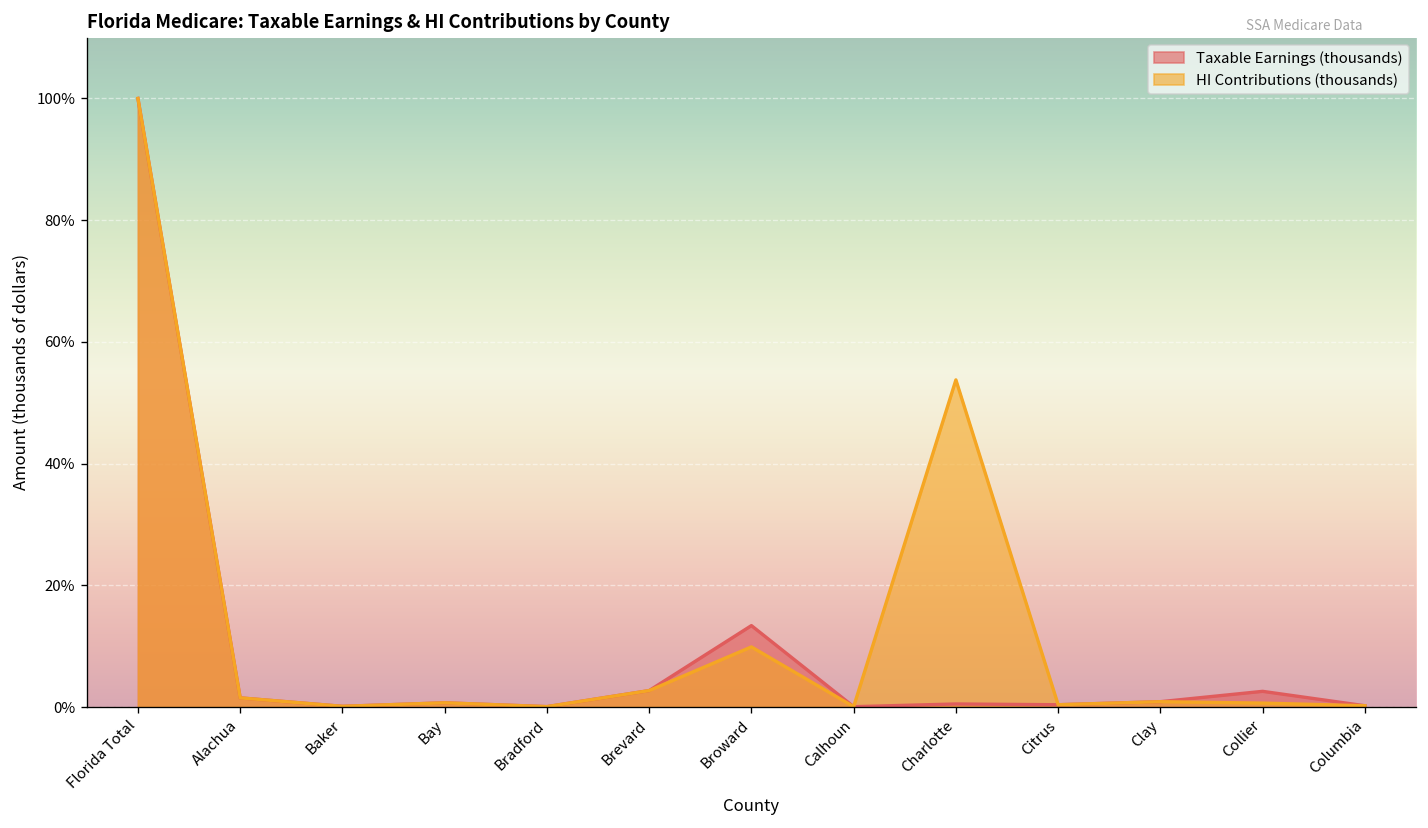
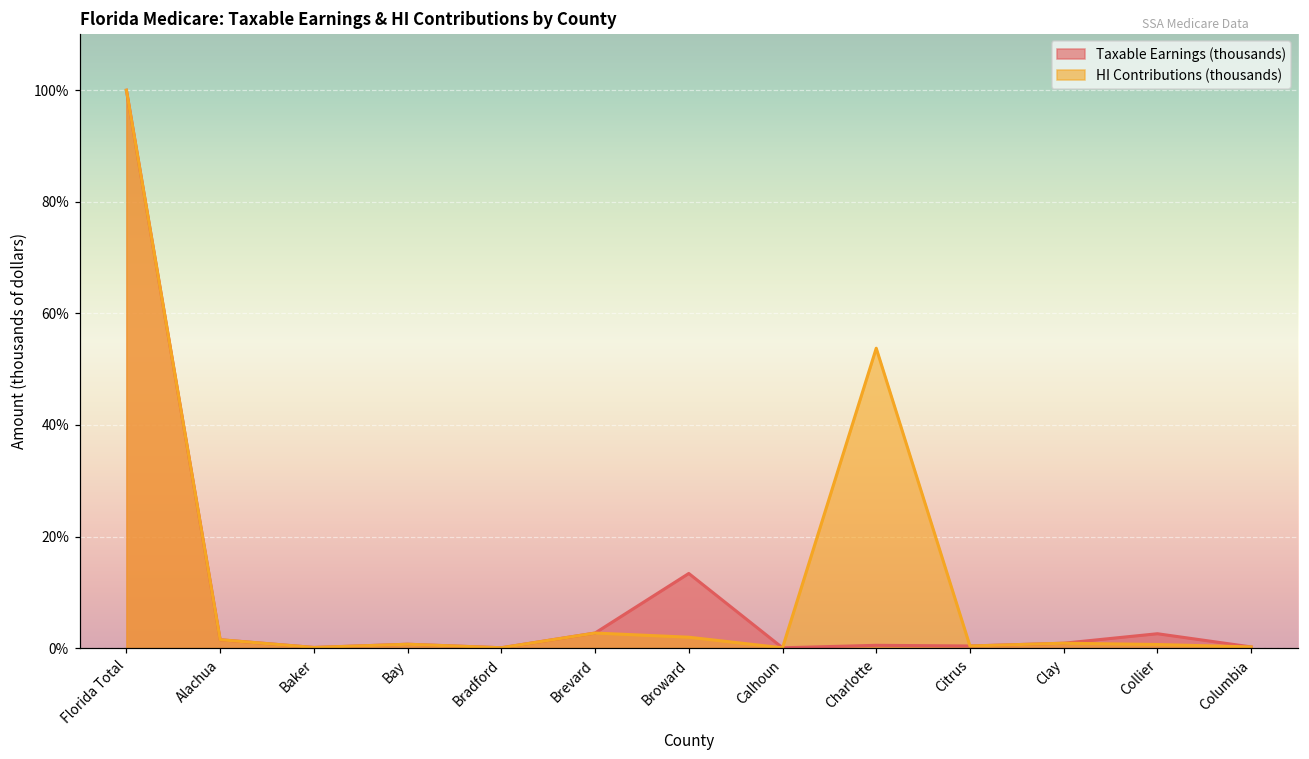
  {
    "Taxable Earnings (thousands)": {
      "Broward": "13%",
      "Charlotte": "1%",
      "Collier": "3%"
    },
    "HI Contributions (thousands)": {
-     "Broward": "10%",
+     "Broward": "2%",
      "Charlotte": "54%",
      "Collier": "1%"
    }
  }
